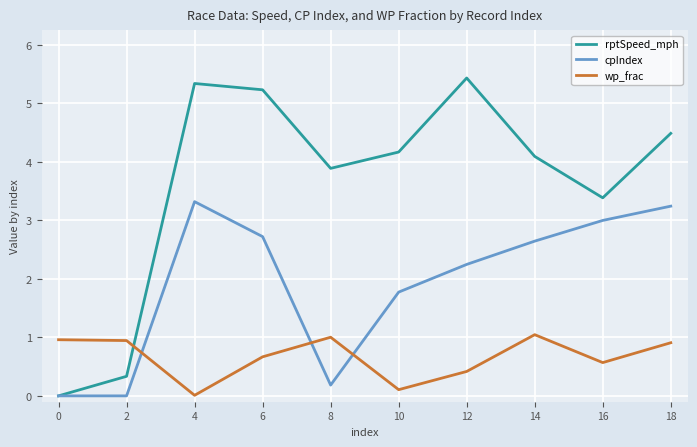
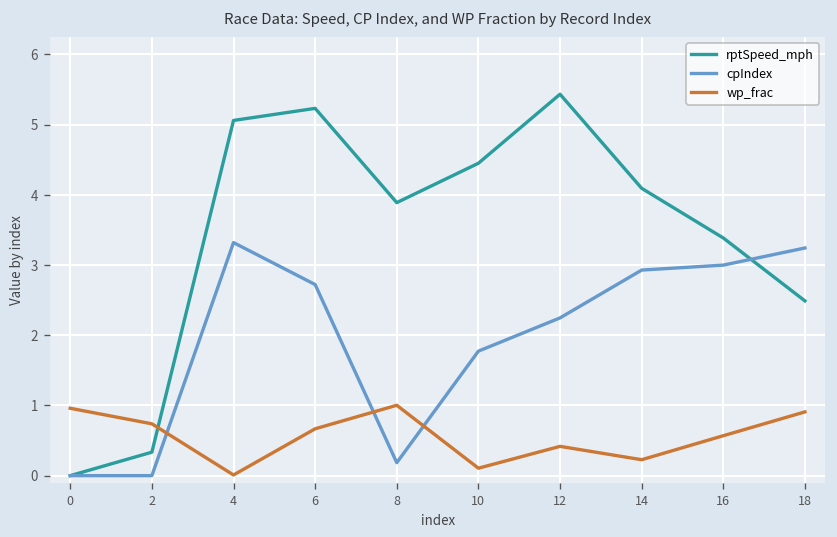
  {
    "rptSpeed_mph": {
      "2": 0.3,
-     "4": 5.3,
+     "4": 5.1,
      "6": 5.2,
      "8": 3.9,
-     "10": 4.2,
+     "10": 4.4,
      "12": 5.4,
      "14": 4.1,
      "16": 3.4,
-     "18": 4.5
+     "18": 2.5
    },
    "cpIndex": {
      "2": 0.0,
      "4": 3.3,
      "6": 2.7,
      "8": 0.2,
      "10": 1.8,
      "12": 2.2,
-     "14": 2.6,
+     "14": 2.9,
      "16": 3.0,
      "18": 3.2
    },
    "wp_frac": {
      "0": 1.0,
-     "2": 0.9,
+     "2": 0.7,
      "4": 0.0,
      "6": 0.7,
      "8": 1.0,
      "10": 0.1,
      "12": 0.4,
-     "14": 1.0,
+     "14": 0.2,
      "16": 0.6,
      "18": 0.9
    }
  }
